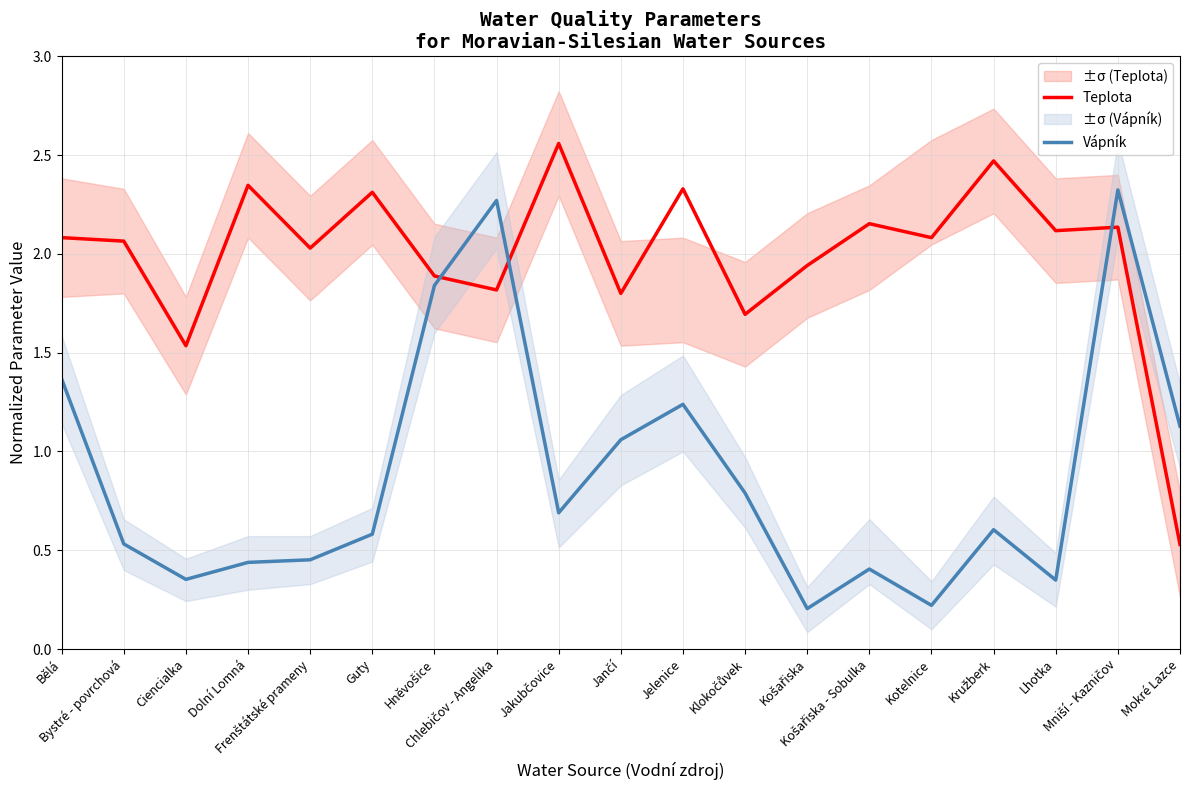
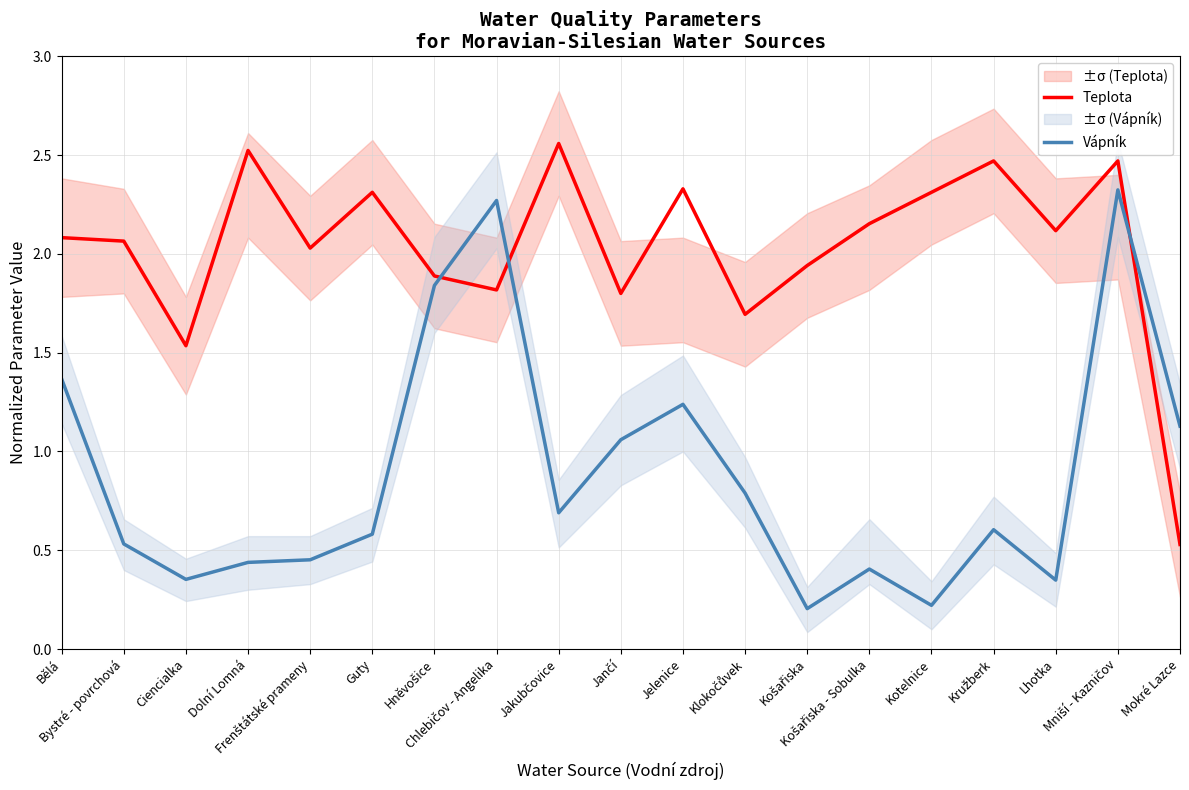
  {
    "Teplota": {
      "Bělá": 2.08,
      "Bystré - povrchová": 2.06,
      "Ciencialka": 1.54,
-     "Dolní Lomná": 2.35,
+     "Dolní Lomná": 2.52,
      "Frenštátské prameny": 2.03,
      "Guty": 2.31,
      "Hněvošice": 1.89,
      "Chlebičov - Angelika": 1.82,
      "Jakubčovice": 2.56,
      "Jančí": 1.80,
      "Jelenice": 2.33,
      "Klokočůvek": 1.69,
      "Košařiska": 1.94,
      "Košařiska - Sobulka": 2.15,
-     "Kotelnice": 2.08,
+     "Kotelnice": 2.31,
      "Kružberk": 2.47,
      "Lhotka": 2.12,
-     "Mniší - Kazničov": 2.14,
+     "Mniší - Kazničov": 2.47,
      "Mokré Lazce": 0.53
    },
    "Vápník": {
      "Bělá": 1.37,
      "Bystré - povrchová": 0.53,
      "Ciencialka": 0.35,
      "Dolní Lomná": 0.44,
      "Frenštátské prameny": 0.45,
      "Guty": 0.58,
      "Hněvošice": 1.84,
      "Chlebičov - Angelika": 2.27,
      "Jakubčovice": 0.69,
      "Jančí": 1.06,
      "Jelenice": 1.24,
      "Klokočůvek": 0.79,
      "Košařiska": 0.20,
      "Košařiska - Sobulka": 0.40,
      "Kotelnice": 0.22,
      "Kružberk": 0.60,
      "Lhotka": 0.35,
      "Mniší - Kazničov": 2.32,
      "Mokré Lazce": 1.13
    }
  }
